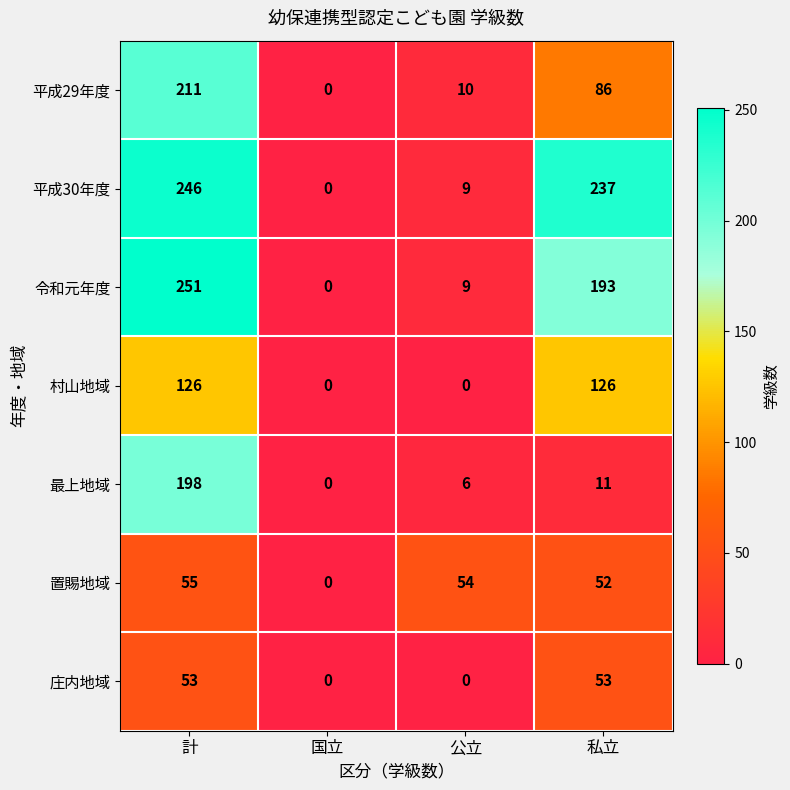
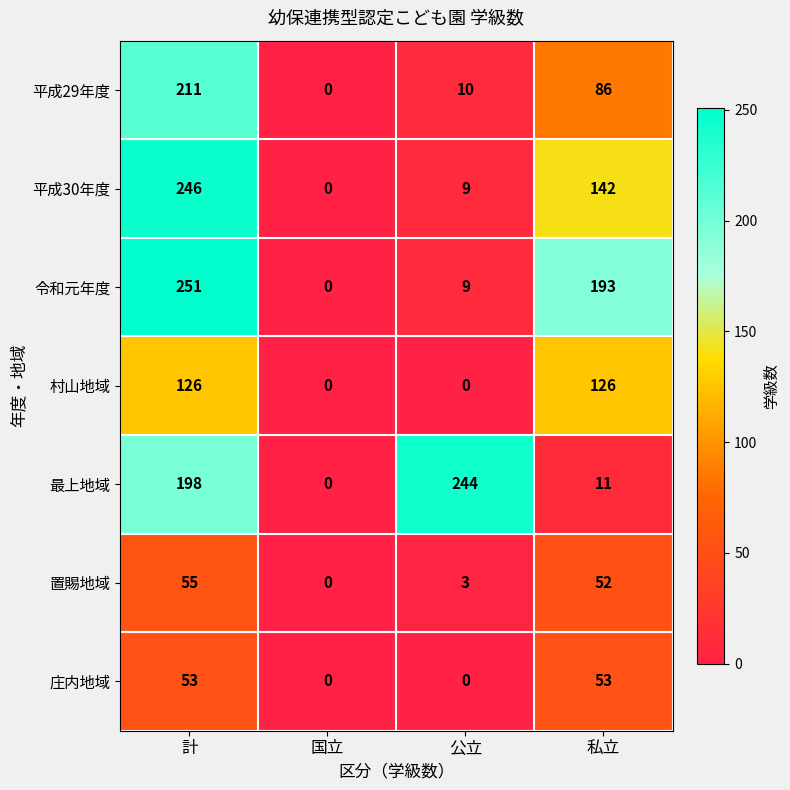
  {
    "平成29年度": {
      "計": 211,
      "国立": 0,
      "公立": 10,
      "私立": 86
    },
    "平成30年度": {
      "計": 246,
      "国立": 0,
      "公立": 9,
-     "私立": 237
+     "私立": 142
    },
    "令和元年度": {
      "計": 251,
      "国立": 0,
      "公立": 9,
      "私立": 193
    },
    "村山地域": {
      "計": 126,
      "国立": 0,
      "公立": 0,
      "私立": 126
    },
    "最上地域": {
      "計": 198,
      "国立": 0,
-     "公立": 6,
+     "公立": 244,
      "私立": 11
    },
    "置賜地域": {
      "計": 55,
      "国立": 0,
-     "公立": 54,
+     "公立": 3,
      "私立": 52
    },
    "庄内地域": {
      "計": 53,
      "国立": 0,
      "公立": 0,
      "私立": 53
    }
  }
